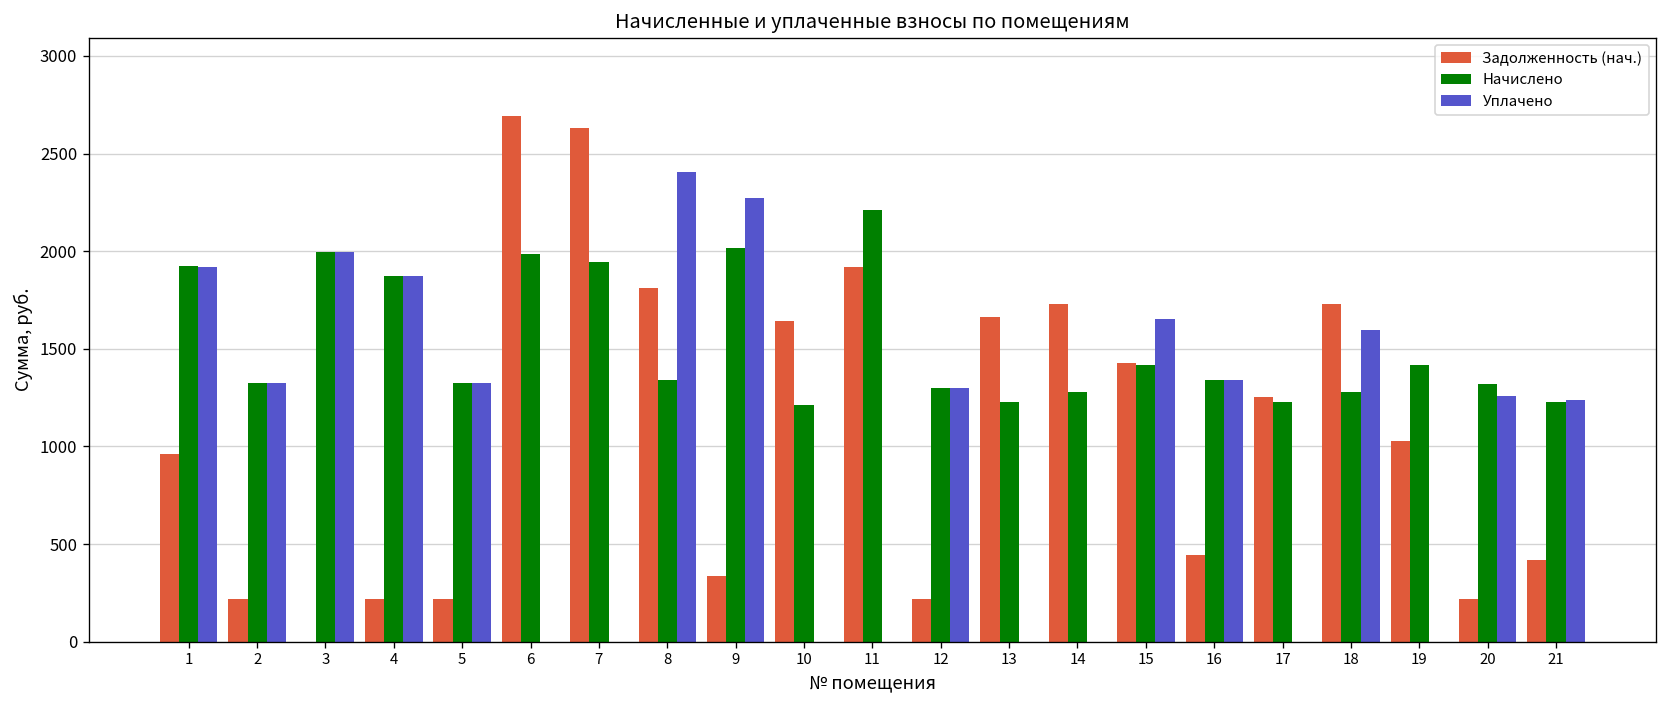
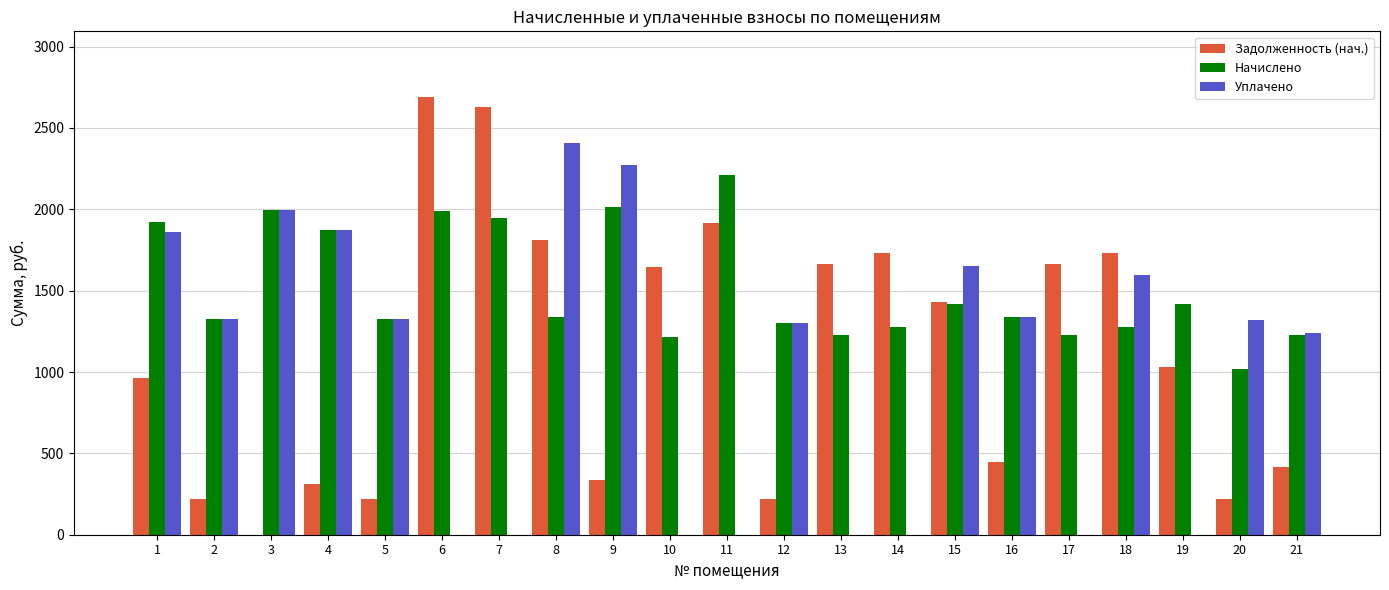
  {
    "Задолженность (нач.)": {
      "1": 960,
      "2": 220,
      "3": 0,
-     "4": 220,
+     "4": 310,
      "5": 220,
      "6": 2690,
      "7": 2630,
      "8": 1810,
      "9": 340,
      "10": 1640,
      "11": 1920,
      "12": 220,
      "13": 1660,
      "14": 1730,
      "15": 1430,
      "16": 450,
-     "17": 1250,
+     "17": 1660,
      "18": 1730,
      "19": 1030,
      "20": 220,
      "21": 420
    },
    "Начислено": {
      "1": 1920,
      "2": 1330,
      "3": 2000,
      "4": 1870,
      "5": 1330,
      "6": 1990,
      "7": 1940,
      "8": 1340,
      "9": 2020,
      "10": 1210,
      "11": 2210,
      "12": 1300,
      "13": 1230,
      "14": 1280,
      "15": 1420,
      "16": 1340,
      "17": 1230,
      "18": 1280,
      "19": 1420,
-     "20": 1320,
+     "20": 1020,
      "21": 1230
    },
    "Уплачено": {
-     "1": 1920,
+     "1": 1860,
      "2": 1330,
      "3": 2000,
      "4": 1870,
      "5": 1330,
      "6": 0,
      "7": 0,
      "8": 2410,
      "9": 2270,
      "10": 0,
      "11": 0,
      "12": 1300,
      "13": 0,
      "14": 0,
      "15": 1650,
      "16": 1340,
      "17": 0,
      "18": 1590,
      "19": 0,
-     "20": 1260,
+     "20": 1320,
      "21": 1240
    }
  }
